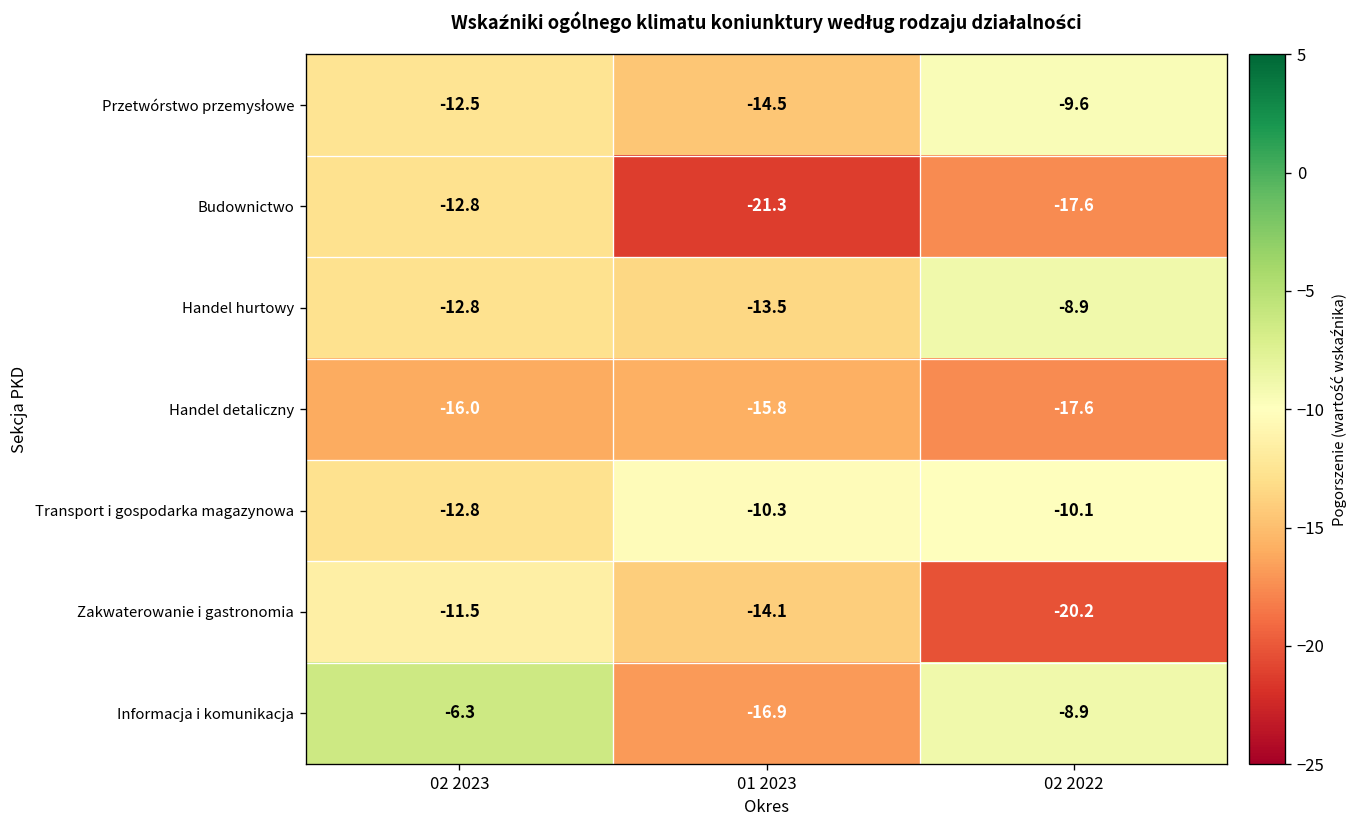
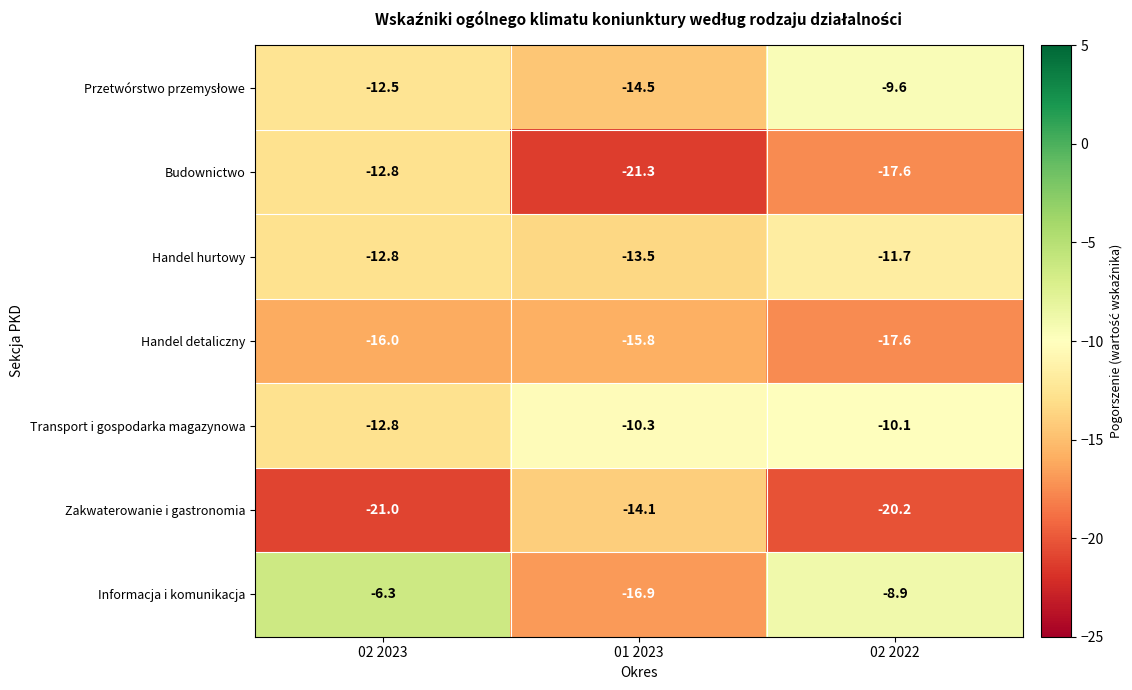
  {
    "Przetwórstwo przemysłowe": {
      "02 2023": -12.5,
      "01 2023": -14.5,
      "02 2022": -9.6
    },
    "Budownictwo": {
      "02 2023": -12.8,
      "01 2023": -21.3,
      "02 2022": -17.6
    },
    "Handel hurtowy": {
      "02 2023": -12.8,
      "01 2023": -13.5,
-     "02 2022": -8.9
+     "02 2022": -11.7
    },
    "Handel detaliczny": {
      "02 2023": -16.0,
      "01 2023": -15.8,
      "02 2022": -17.6
    },
    "Transport i gospodarka magazynowa": {
      "02 2023": -12.8,
      "01 2023": -10.3,
      "02 2022": -10.1
    },
    "Zakwaterowanie i gastronomia": {
-     "02 2023": -11.5,
+     "02 2023": -21.0,
      "01 2023": -14.1,
      "02 2022": -20.2
    },
    "Informacja i komunikacja": {
      "02 2023": -6.3,
      "01 2023": -16.9,
      "02 2022": -8.9
    }
  }
